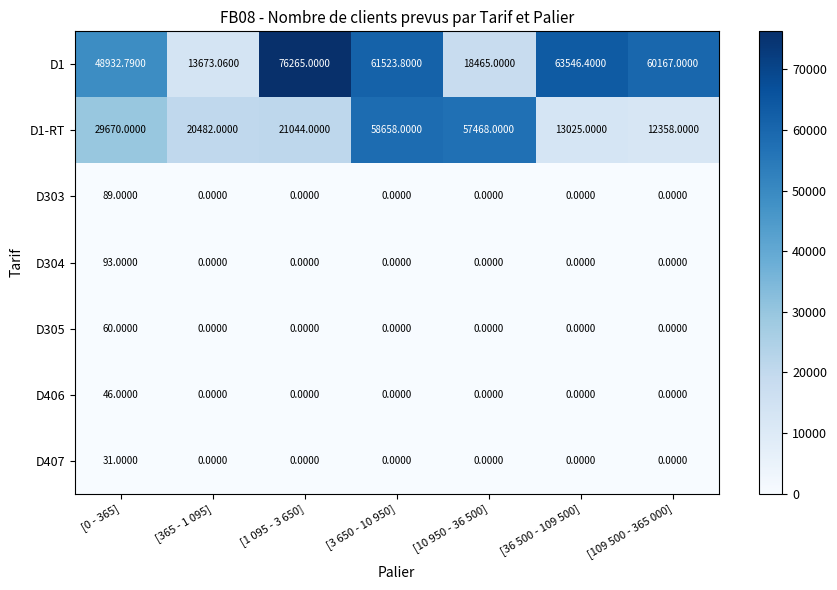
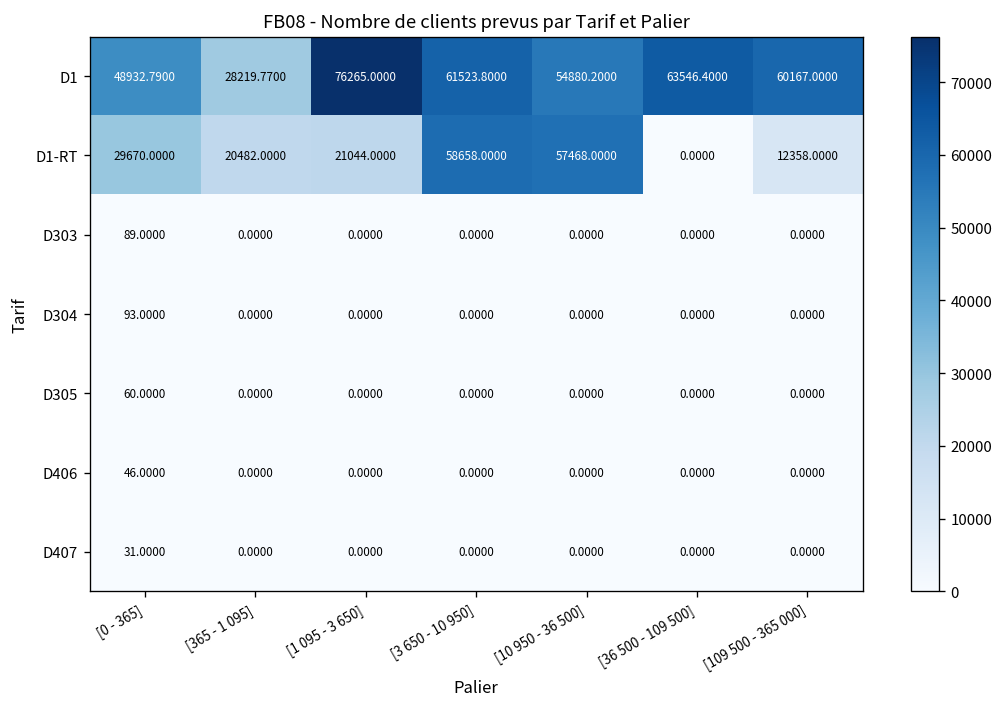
  {
    "D1": {
      "[0 - 365]": 48932.7900,
-     "[365 - 1 095]": 13673.0600,
+     "[365 - 1 095]": 28219.7700,
      "[1 095 - 3 650]": 76265.0000,
      "[3 650 - 10 950]": 61523.8000,
-     "[10 950 - 36 500]": 18465.0000,
+     "[10 950 - 36 500]": 54880.2000,
      "[36 500 - 109 500]": 63546.4000,
      "[109 500 - 365 000]": 60167.0000
    },
    "D1-RT": {
      "[0 - 365]": 29670.0000,
      "[365 - 1 095]": 20482.0000,
      "[1 095 - 3 650]": 21044.0000,
      "[3 650 - 10 950]": 58658.0000,
      "[10 950 - 36 500]": 57468.0000,
-     "[36 500 - 109 500]": 13025.0000,
+     "[36 500 - 109 500]": 0.0000,
      "[109 500 - 365 000]": 12358.0000
    },
    "D303": {
      "[0 - 365]": 89.0000,
      "[365 - 1 095]": 0.0000,
      "[1 095 - 3 650]": 0.0000,
      "[3 650 - 10 950]": 0.0000,
      "[10 950 - 36 500]": 0.0000,
      "[36 500 - 109 500]": 0.0000,
      "[109 500 - 365 000]": 0.0000
    },
    "D304": {
      "[0 - 365]": 93.0000,
      "[365 - 1 095]": 0.0000,
      "[1 095 - 3 650]": 0.0000,
      "[3 650 - 10 950]": 0.0000,
      "[10 950 - 36 500]": 0.0000,
      "[36 500 - 109 500]": 0.0000,
      "[109 500 - 365 000]": 0.0000
    },
    "D305": {
      "[0 - 365]": 60.0000,
      "[365 - 1 095]": 0.0000,
      "[1 095 - 3 650]": 0.0000,
      "[3 650 - 10 950]": 0.0000,
      "[10 950 - 36 500]": 0.0000,
      "[36 500 - 109 500]": 0.0000,
      "[109 500 - 365 000]": 0.0000
    },
    "D406": {
      "[0 - 365]": 46.0000,
      "[365 - 1 095]": 0.0000,
      "[1 095 - 3 650]": 0.0000,
      "[3 650 - 10 950]": 0.0000,
      "[10 950 - 36 500]": 0.0000,
      "[36 500 - 109 500]": 0.0000,
      "[109 500 - 365 000]": 0.0000
    },
    "D407": {
      "[0 - 365]": 31.0000,
      "[365 - 1 095]": 0.0000,
      "[1 095 - 3 650]": 0.0000,
      "[3 650 - 10 950]": 0.0000,
      "[10 950 - 36 500]": 0.0000,
      "[36 500 - 109 500]": 0.0000,
      "[109 500 - 365 000]": 0.0000
    }
  }
